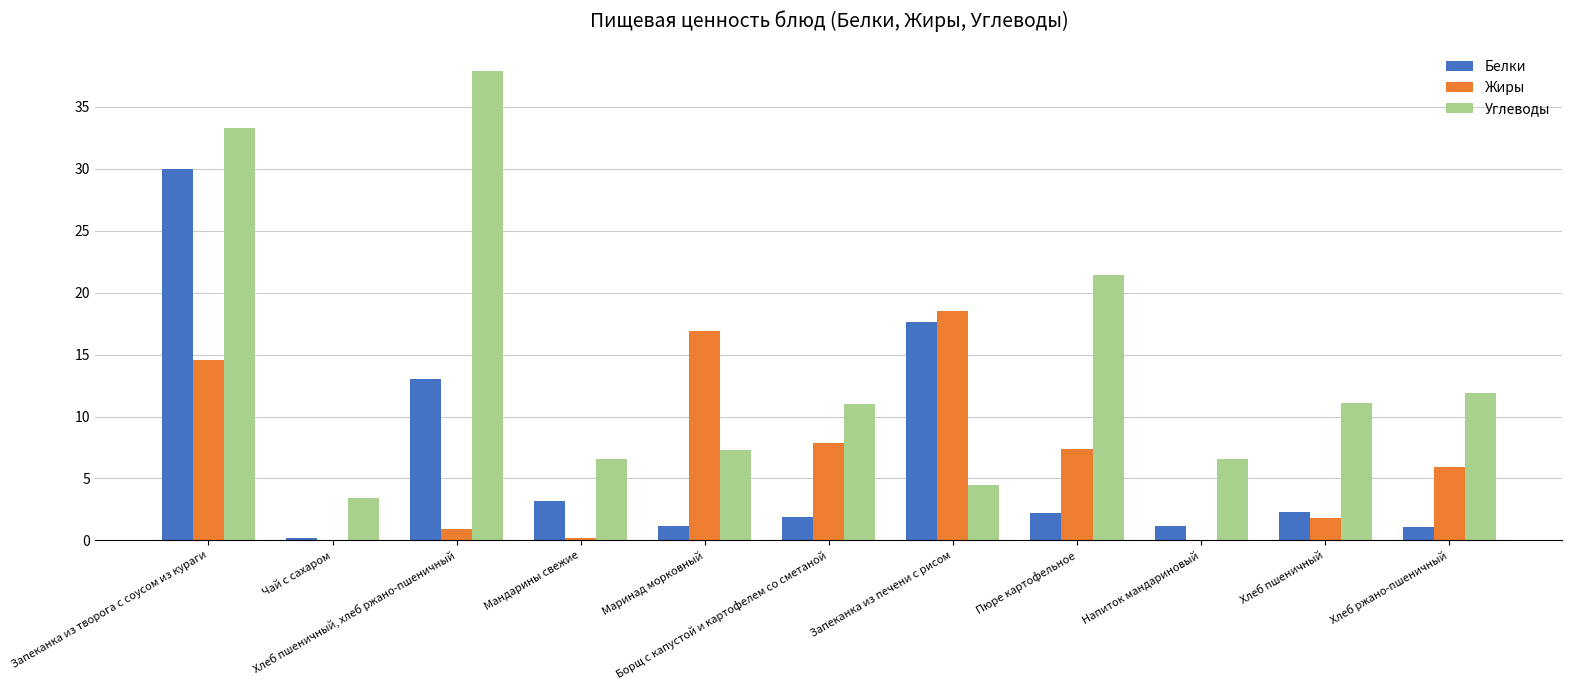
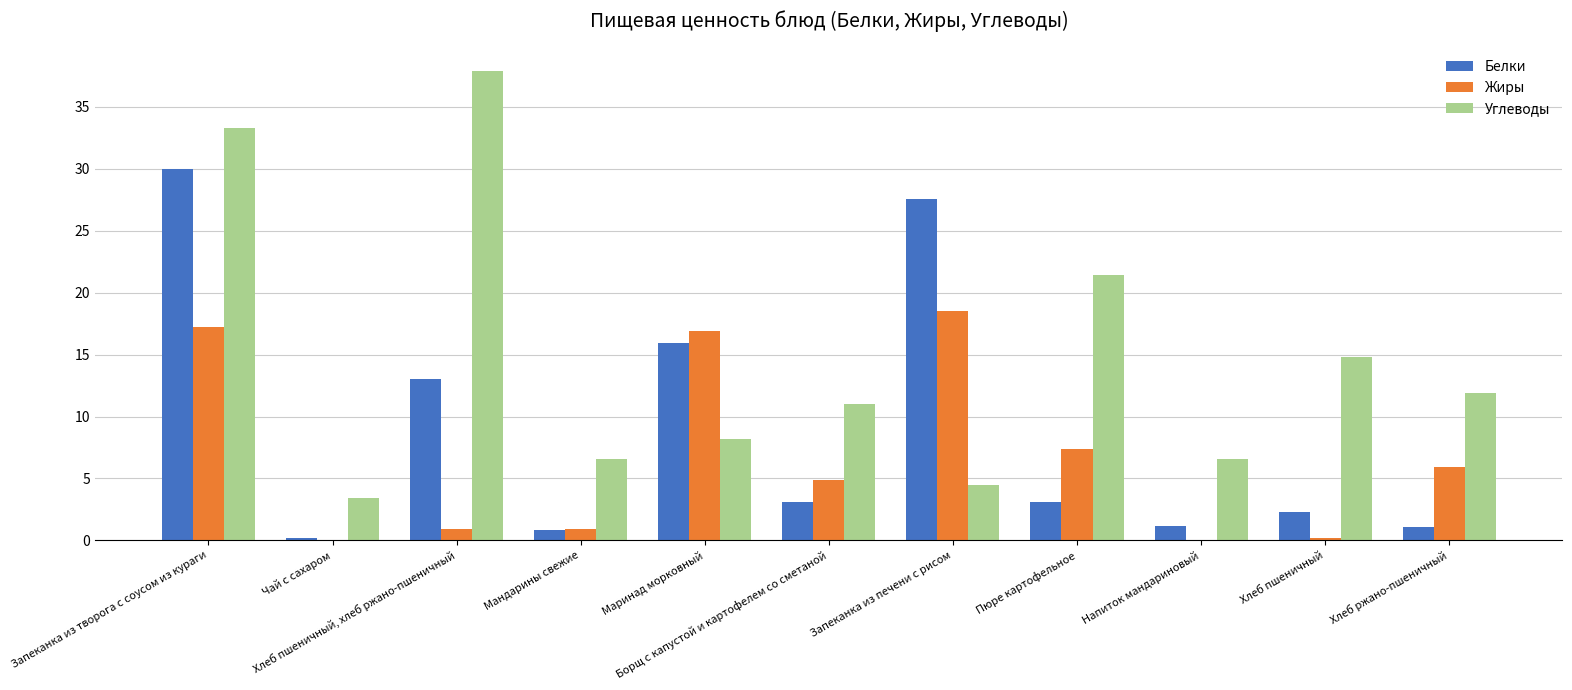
  {
    "Белки": {
      "Запеканка из творога с соусом из кураги": 30.0,
      "Хлеб пшеничный, хлеб ржано-пшеничный": 13.0,
-     "Мандарины свежие": 3.2,
-     "Маринад морковный": 1.2,
-     "Борщ с капустой и картофелем со сметаной": 1.9,
-     "Запеканка из печени с рисом": 17.6,
-     "Пюре картофельное": 2.2,
+     "Мандарины свежие": 0.8,
+     "Маринад морковный": 15.9,
+     "Борщ с капустой и картофелем со сметаной": 3.1,
+     "Запеканка из печени с рисом": 27.6,
+     "Пюре картофельное": 3.1,
      "Напиток мандариновый": 1.2,
      "Хлеб пшеничный": 2.3,
      "Хлеб ржано-пшеничный": 1.1
    },
    "Жиры": {
-     "Запеканка из творога с соусом из кураги": 14.6,
+     "Запеканка из творога с соусом из кураги": 17.2,
      "Чай с сахаром": 0.0,
      "Хлеб пшеничный, хлеб ржано-пшеничный": 0.9,
-     "Мандарины свежие": 0.2,
+     "Мандарины свежие": 0.9,
      "Маринад морковный": 16.9,
-     "Борщ с капустой и картофелем со сметаной": 7.9,
+     "Борщ с капустой и картофелем со сметаной": 4.9,
      "Запеканка из печени с рисом": 18.5,
      "Пюре картофельное": 7.4,
      "Напиток мандариновый": 0.0,
-     "Хлеб пшеничный": 1.8,
+     "Хлеб пшеничный": 0.2,
      "Хлеб ржано-пшеничный": 5.9
    },
    "Углеводы": {
      "Запеканка из творога с соусом из кураги": 33.3,
      "Чай с сахаром": 3.4,
      "Хлеб пшеничный, хлеб ржано-пшеничный": 37.9,
      "Мандарины свежие": 6.6,
-     "Маринад морковный": 7.3,
+     "Маринад морковный": 8.2,
      "Борщ с капустой и картофелем со сметаной": 11.0,
      "Запеканка из печени с рисом": 4.5,
      "Пюре картофельное": 21.4,
      "Напиток мандариновый": 6.6,
-     "Хлеб пшеничный": 11.1,
+     "Хлеб пшеничный": 14.8,
      "Хлеб ржано-пшеничный": 11.9
    }
  }
